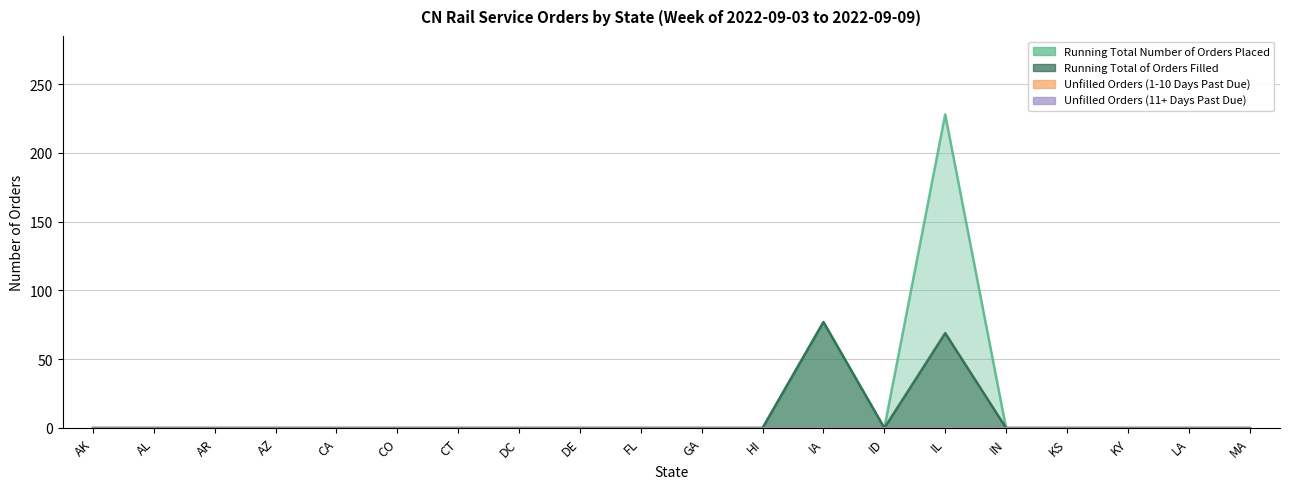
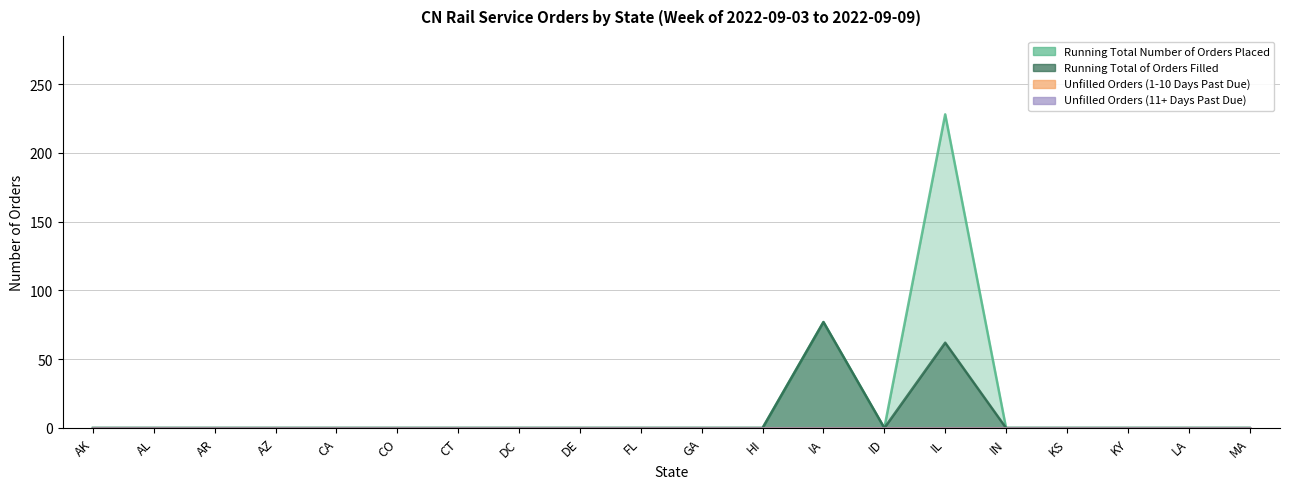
  {
    "Running Total of Orders Filled": {
-     "IL": 69
+     "IL": 62
    }
  }
